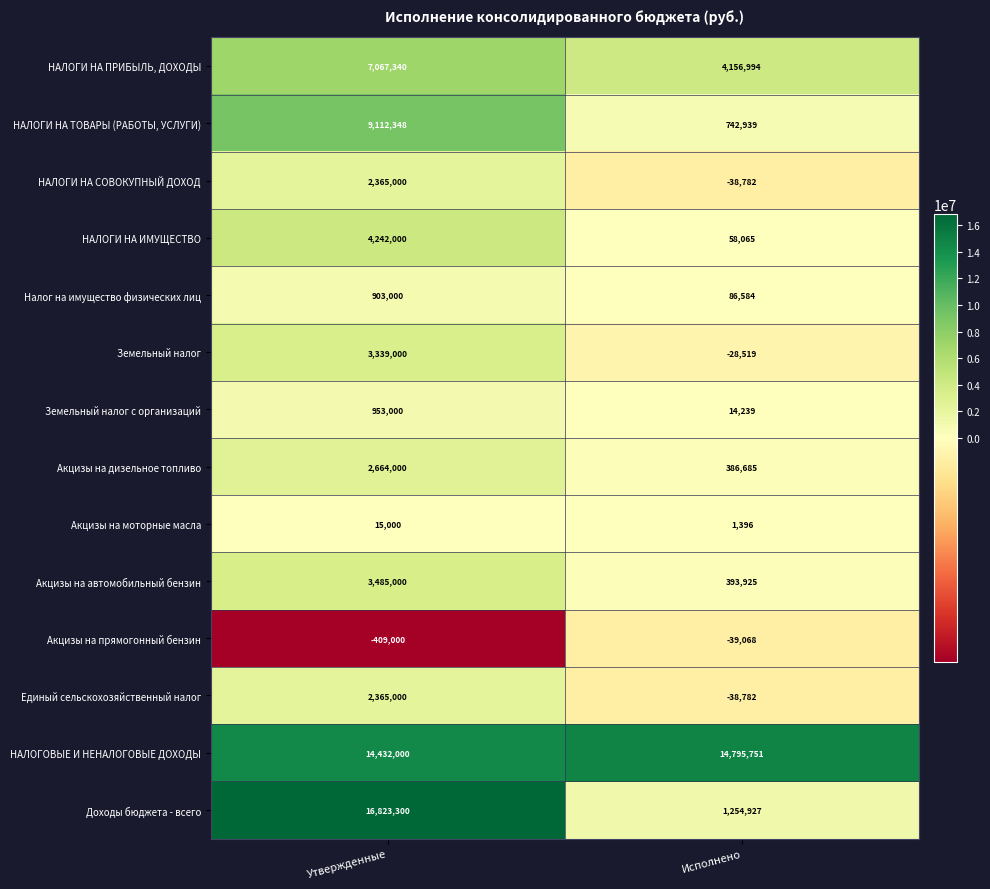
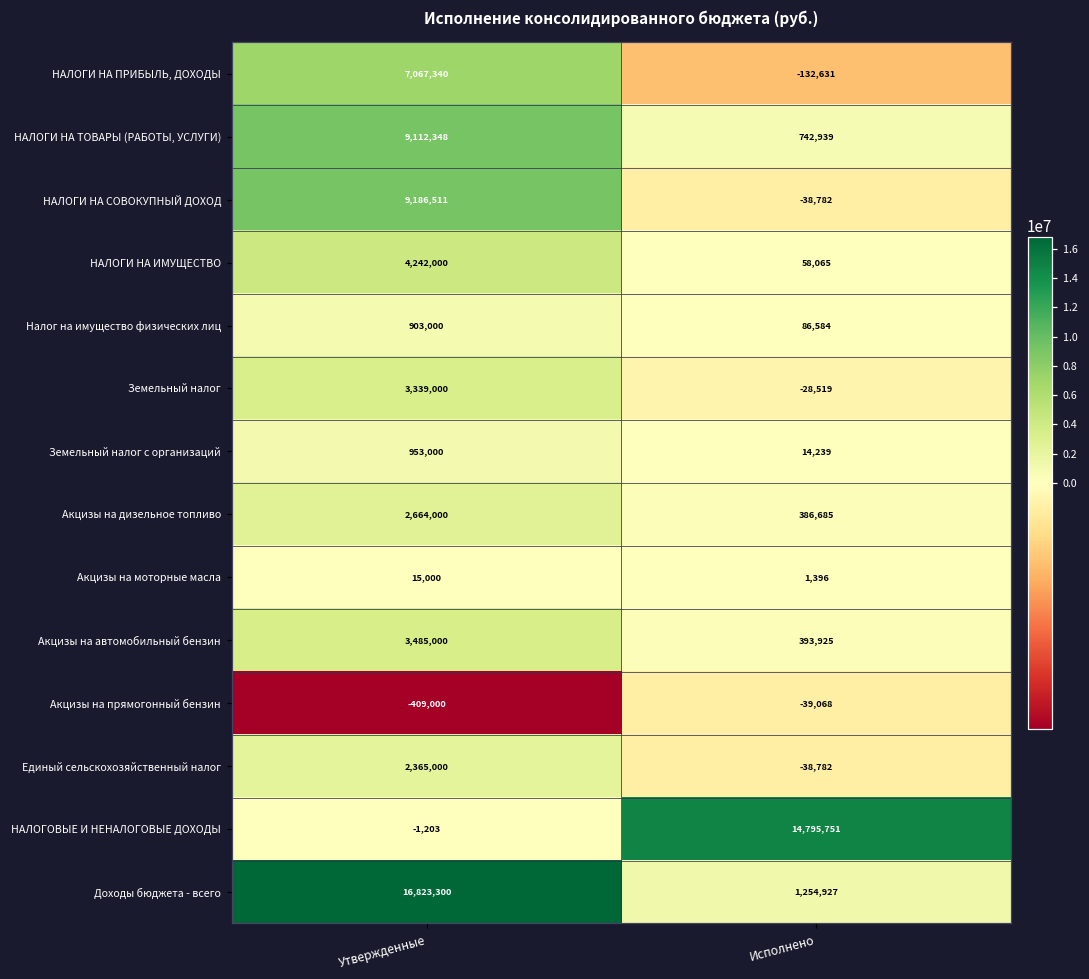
  {
    "НАЛОГИ НА ПРИБЫЛЬ, ДОХОДЫ": {
      "Утвержденные": "7,067,340",
-     "Исполнено": "4,156,994"
+     "Исполнено": "-132,631"
    },
    "НАЛОГИ НА ТОВАРЫ (РАБОТЫ, УСЛУГИ)": {
      "Утвержденные": "9,112,348",
      "Исполнено": "742,939"
    },
    "НАЛОГИ НА СОВОКУПНЫЙ ДОХОД": {
-     "Утвержденные": "2,365,000",
+     "Утвержденные": "9,186,511",
      "Исполнено": "-38,782"
    },
    "НАЛОГИ НА ИМУЩЕСТВО": {
      "Утвержденные": "4,242,000",
      "Исполнено": "58,065"
    },
    "Налог на имущество физических лиц": {
      "Утвержденные": "903,000",
      "Исполнено": "86,584"
    },
    "Земельный налог": {
      "Утвержденные": "3,339,000",
      "Исполнено": "-28,519"
    },
    "Земельный налог с организаций": {
      "Утвержденные": "953,000",
      "Исполнено": "14,239"
    },
    "Акцизы на дизельное топливо": {
      "Утвержденные": "2,664,000",
      "Исполнено": "386,685"
    },
    "Акцизы на моторные масла": {
      "Утвержденные": "15,000",
      "Исполнено": "1,396"
    },
    "Акцизы на автомобильный бензин": {
      "Утвержденные": "3,485,000",
      "Исполнено": "393,925"
    },
    "Акцизы на прямогонный бензин": {
      "Утвержденные": "-409,000",
      "Исполнено": "-39,068"
    },
    "Единый сельскохозяйственный налог": {
      "Утвержденные": "2,365,000",
      "Исполнено": "-38,782"
    },
    "НАЛОГОВЫЕ И НЕНАЛОГОВЫЕ ДОХОДЫ": {
-     "Утвержденные": "14,432,000",
+     "Утвержденные": "-1,203",
      "Исполнено": "14,795,751"
    },
    "Доходы бюджета - всего": {
      "Утвержденные": "16,823,300",
      "Исполнено": "1,254,927"
    }
  }
